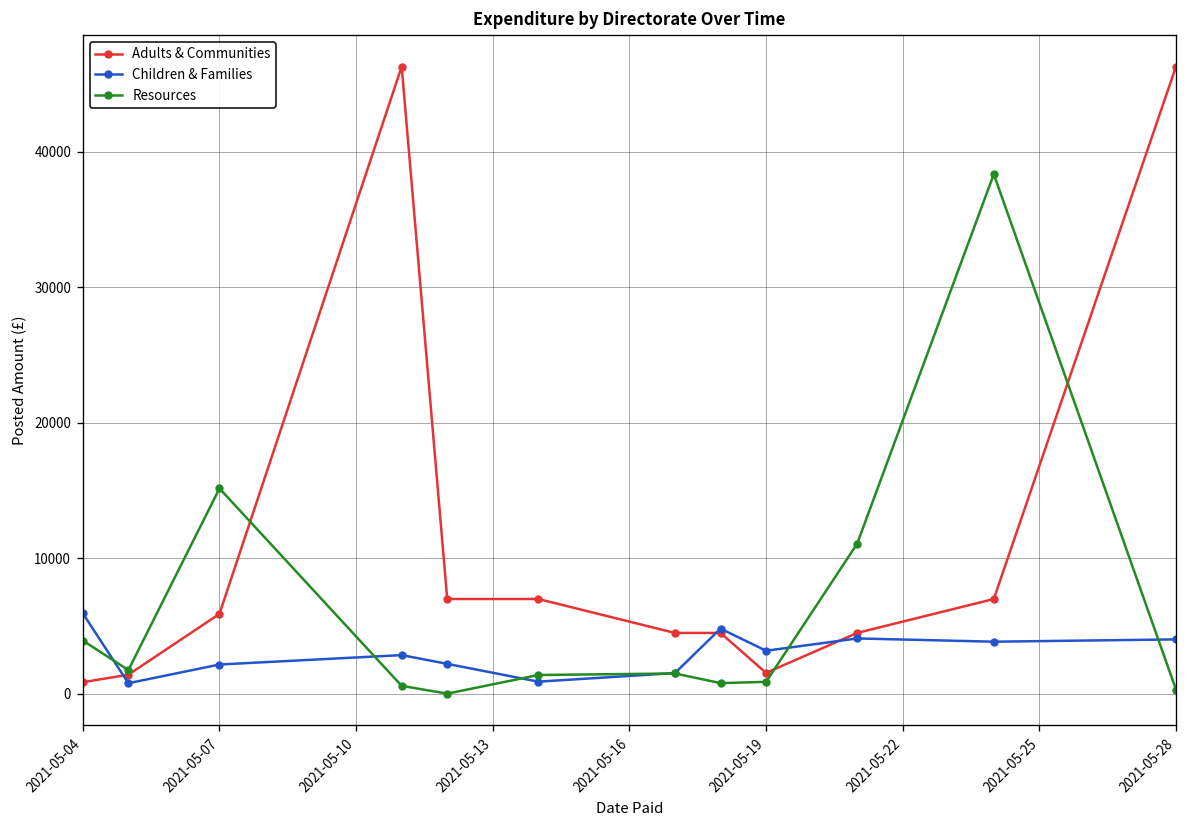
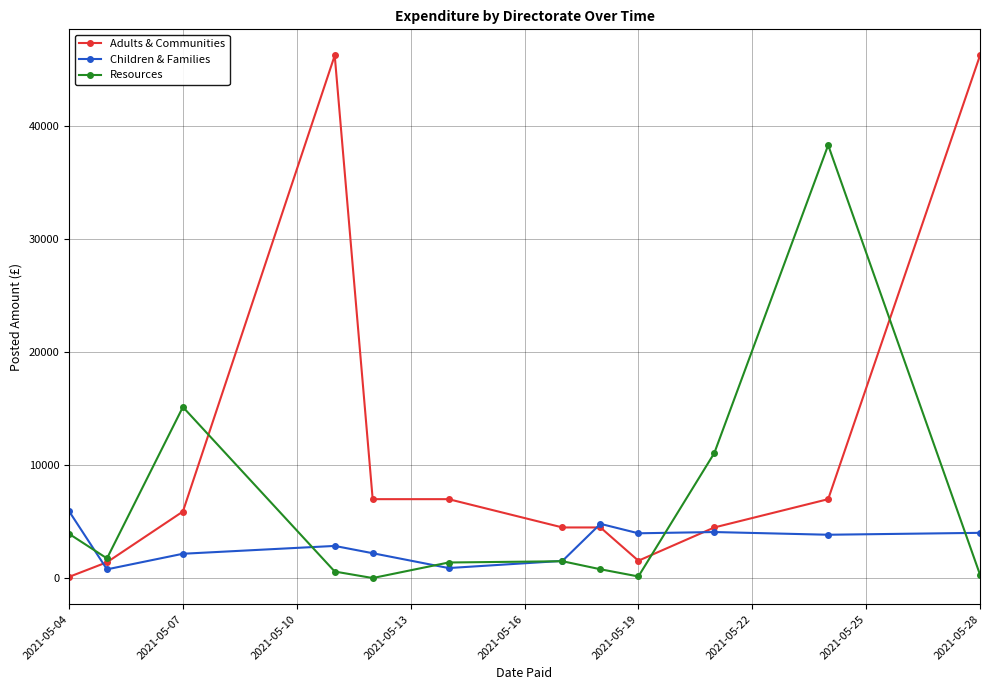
  {
    "Adults & Communities": {
-     "2021-05-04": 900,
+     "2021-05-04": 100,
      "2021-05-07": 5900,
      "2021-05-19": 1600,
      "2021-05-28": 46300
    },
    "Children & Families": {
      "2021-05-04": 5900,
      "2021-05-07": 2200,
-     "2021-05-19": 3200,
+     "2021-05-19": 4000,
      "2021-05-28": 4000
    },
    "Resources": {
      "2021-05-04": 3900,
      "2021-05-07": 15200,
-     "2021-05-19": 900,
+     "2021-05-19": 200,
      "2021-05-28": 300
    }
  }
